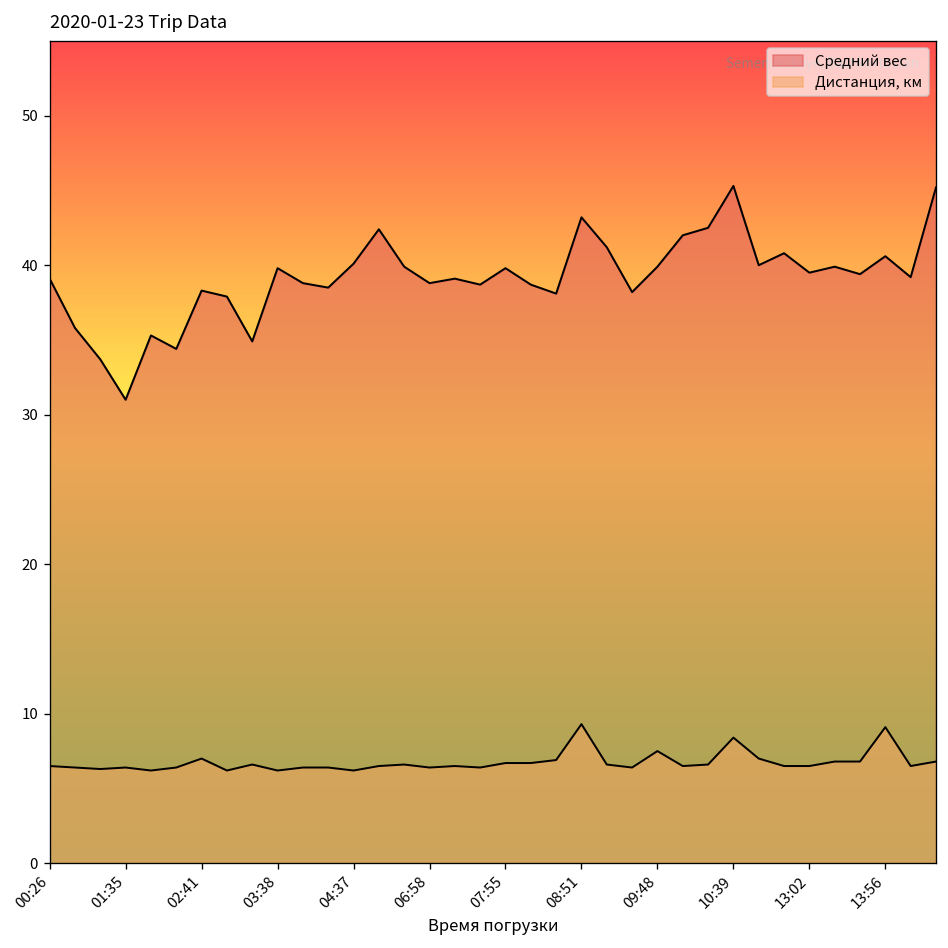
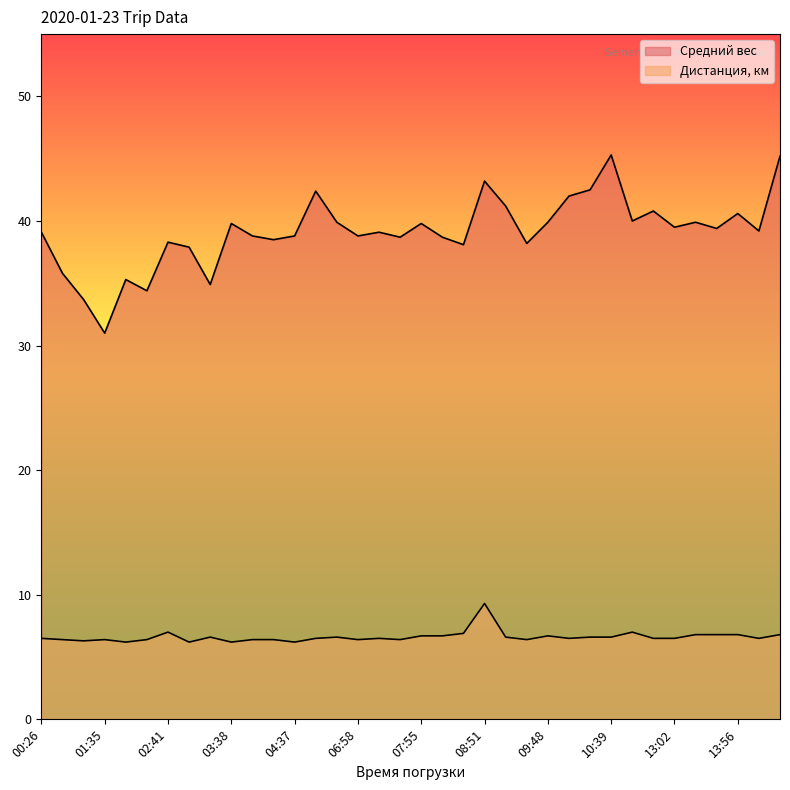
  {
    "Средний вес": {
      "00:26": 39.1,
      "01:35": 31.0,
      "02:41": 38.3,
      "03:38": 39.8,
-     "04:37": 40.1,
+     "04:37": 38.8,
      "06:58": 38.8,
      "07:55": 39.8,
      "08:51": 43.2,
      "09:48": 39.9,
      "10:39": 45.3,
      "13:02": 39.5,
      "13:56": 40.6
    },
    "Дистанция, км": {
      "00:26": 6.5,
      "01:35": 6.4,
      "02:41": 7.0,
      "03:38": 6.2,
      "04:37": 6.2,
      "06:58": 6.4,
      "07:55": 6.7,
      "08:51": 9.3,
-     "09:48": 7.5,
-     "10:39": 8.4,
+     "09:48": 6.7,
+     "10:39": 6.6,
      "13:02": 6.5,
-     "13:56": 9.1
+     "13:56": 6.8
    }
  }
